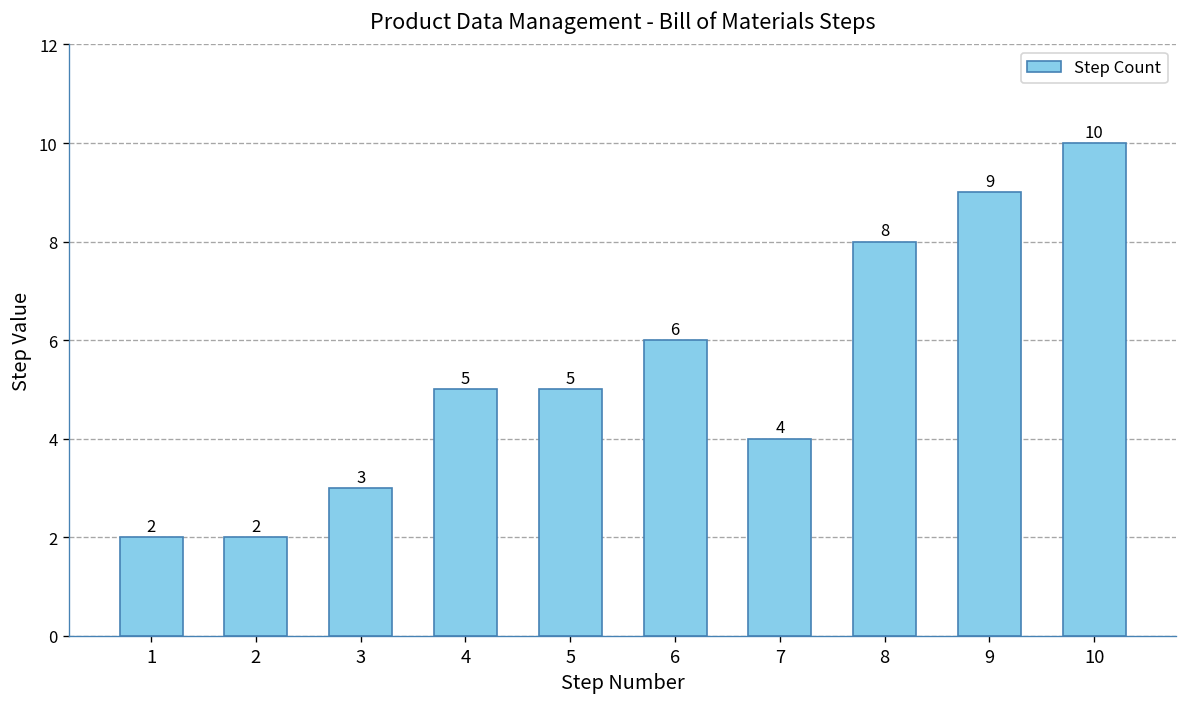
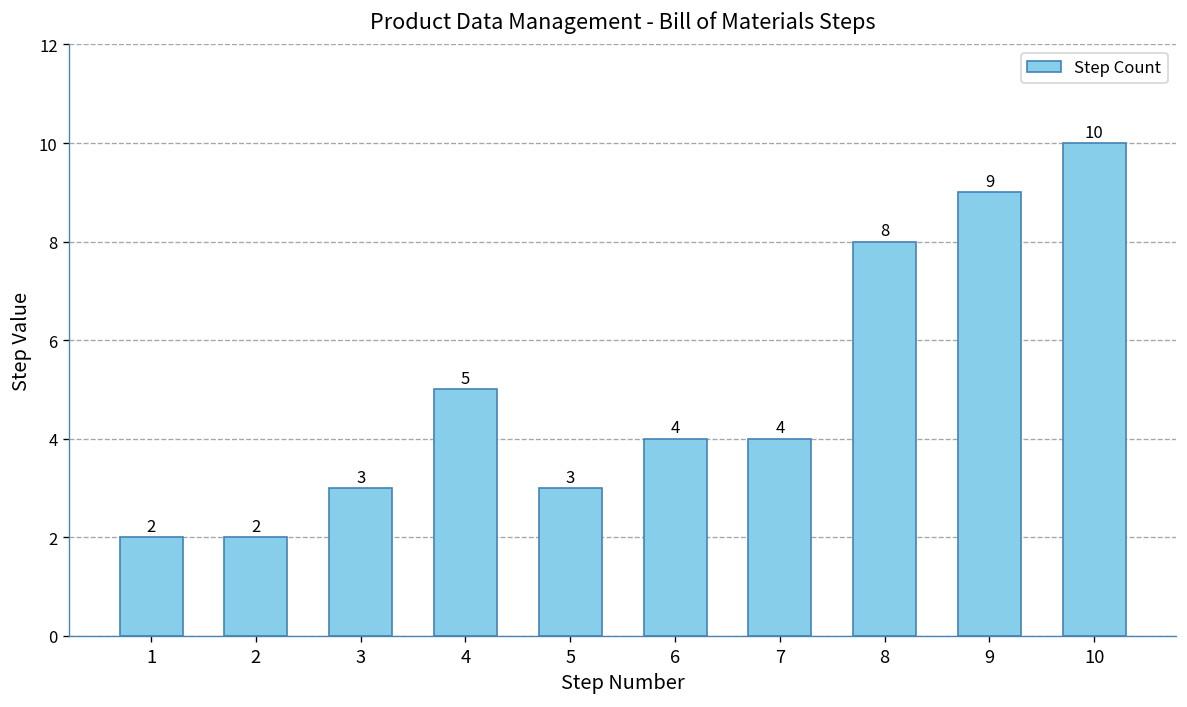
  {
    "1": 2,
    "2": 2,
    "3": 3,
    "4": 5,
-   "5": 5,
-   "6": 6,
+   "5": 3,
+   "6": 4,
    "7": 4,
    "8": 8,
    "9": 9,
    "10": 10
  }
